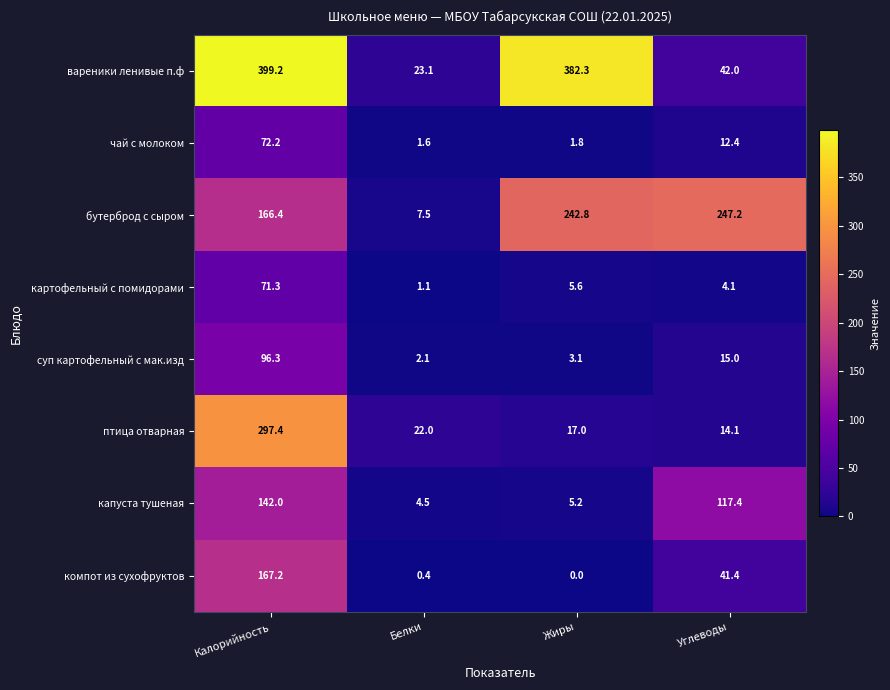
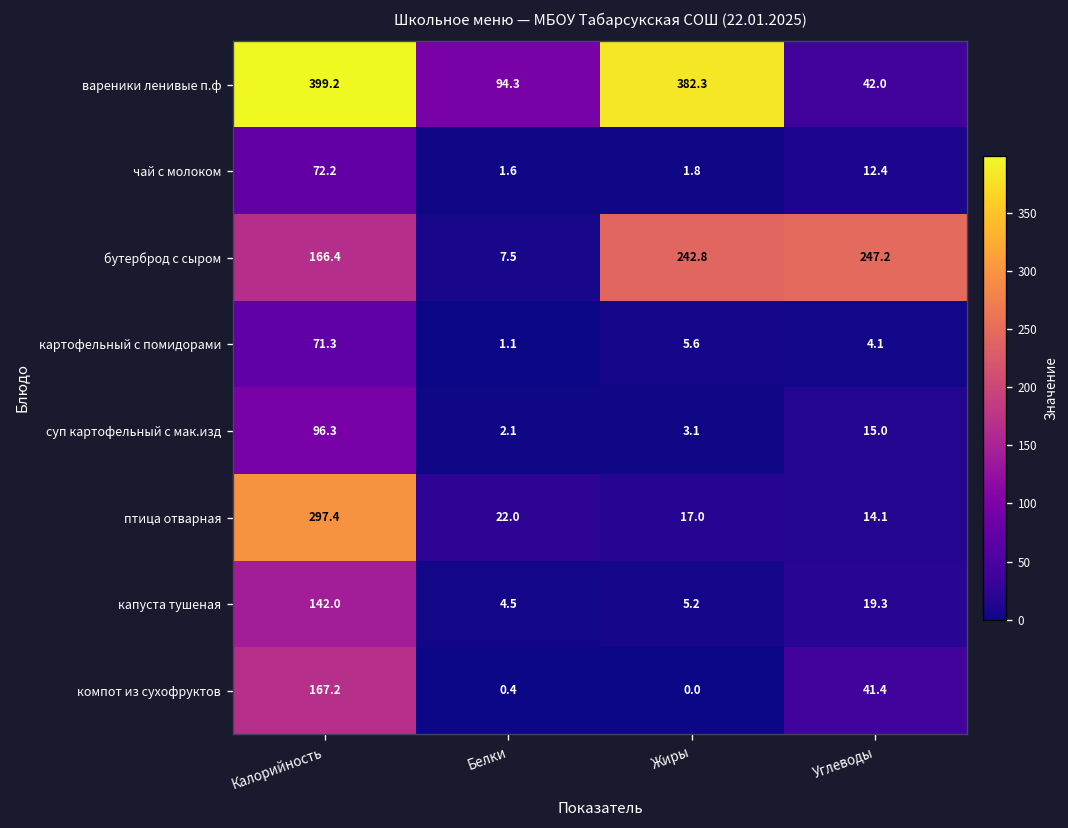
  {
    "вареники ленивые п.ф": {
      "Калорийность": 399.2,
-     "Белки": 23.1,
+     "Белки": 94.3,
      "Жиры": 382.3,
      "Углеводы": 42.0
    },
    "чай с молоком": {
      "Калорийность": 72.2,
      "Белки": 1.6,
      "Жиры": 1.8,
      "Углеводы": 12.4
    },
    "бутерброд с сыром": {
      "Калорийность": 166.4,
      "Белки": 7.5,
      "Жиры": 242.8,
      "Углеводы": 247.2
    },
    "картофельный с помидорами": {
      "Калорийность": 71.3,
      "Белки": 1.1,
      "Жиры": 5.6,
      "Углеводы": 4.1
    },
    "суп картофельный с мак.изд": {
      "Калорийность": 96.3,
      "Белки": 2.1,
      "Жиры": 3.1,
      "Углеводы": 15.0
    },
    "птица отварная": {
      "Калорийность": 297.4,
      "Белки": 22.0,
      "Жиры": 17.0,
      "Углеводы": 14.1
    },
    "капуста тушеная": {
      "Калорийность": 142.0,
      "Белки": 4.5,
      "Жиры": 5.2,
-     "Углеводы": 117.4
+     "Углеводы": 19.3
    },
    "компот из сухофруктов": {
      "Калорийность": 167.2,
      "Белки": 0.4,
      "Жиры": 0.0,
      "Углеводы": 41.4
    }
  }
